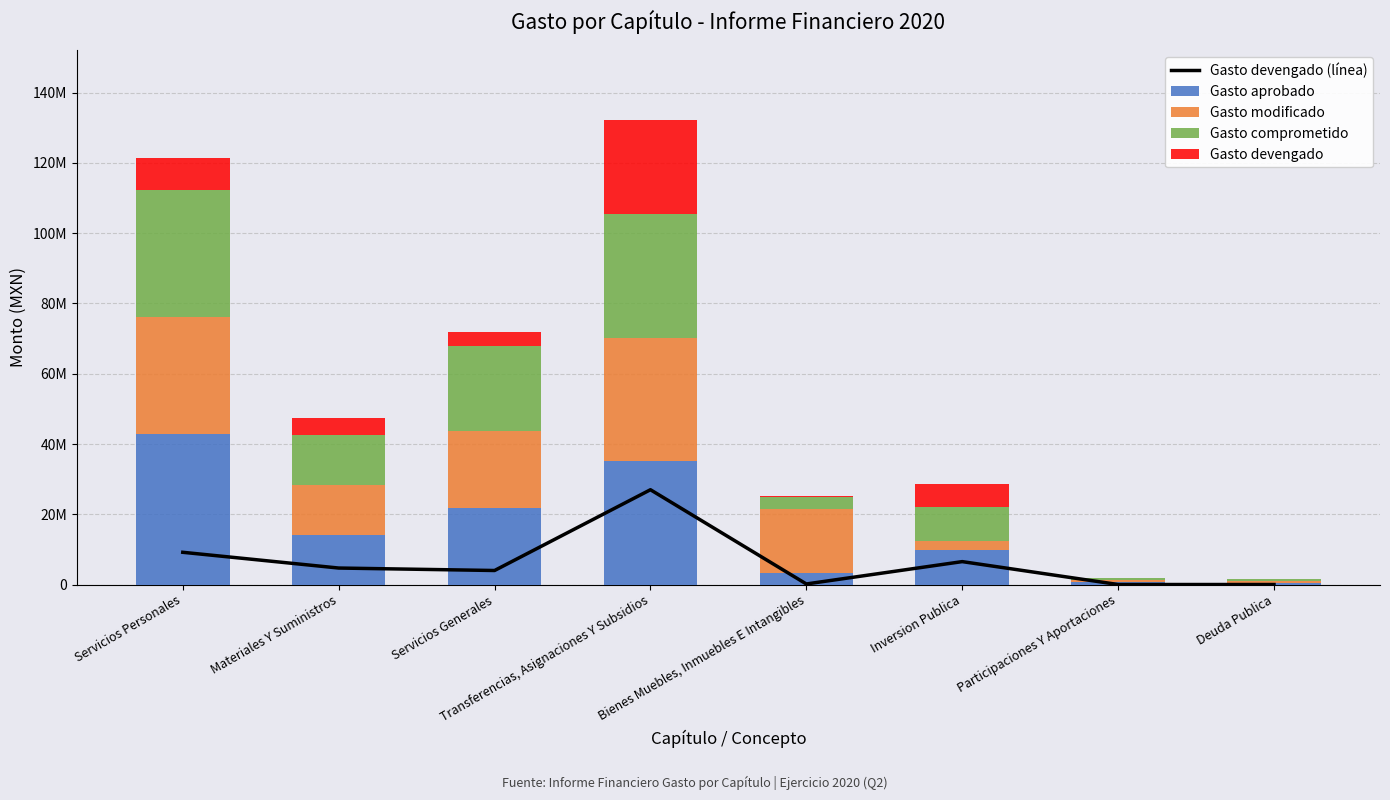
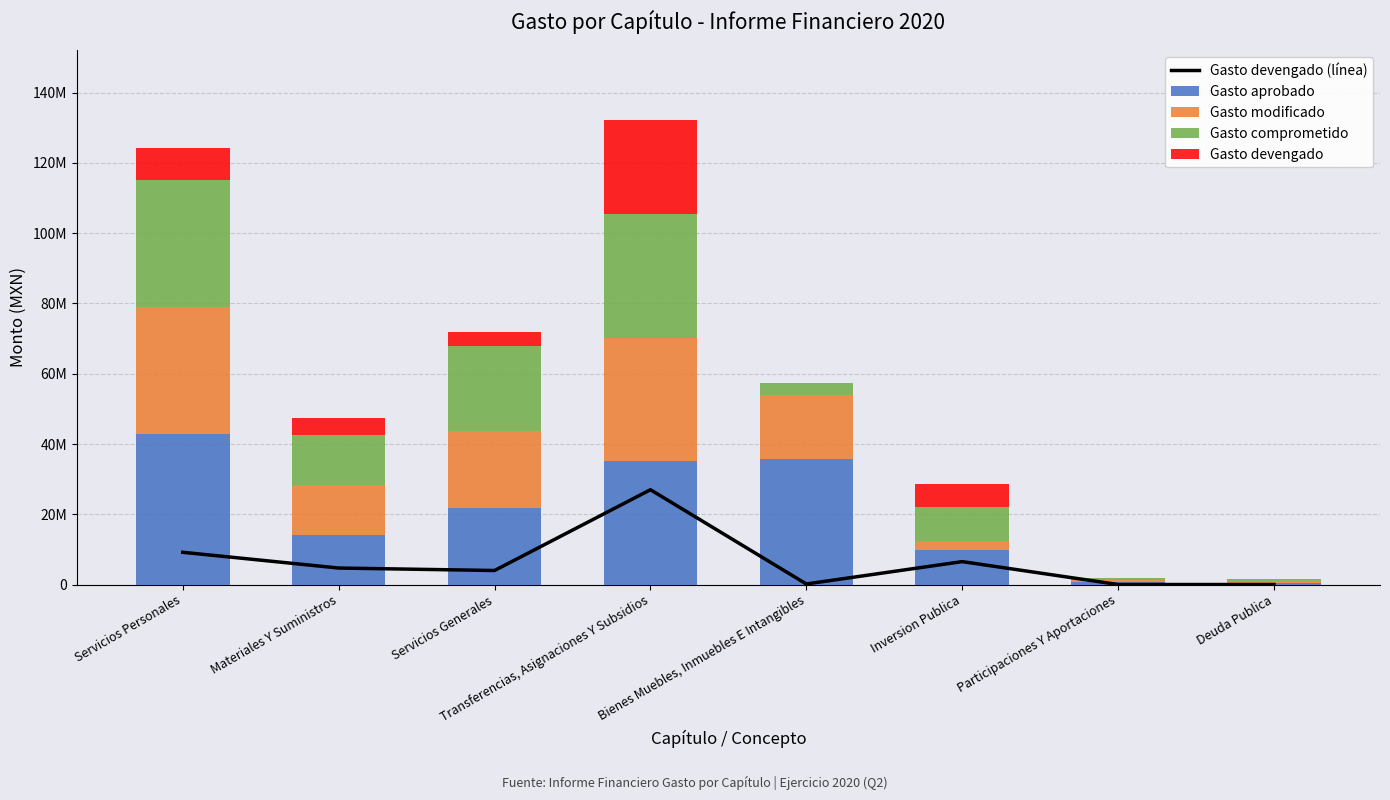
  {
    "Gasto devengado (línea)": {
      "Servicios Personales": 9000000,
      "Materiales Y Suministros": 5000000,
      "Servicios Generales": 4000000,
      "Transferencias, Asignaciones Y Subsidios": 27000000,
      "Bienes Muebles, Inmuebles E Intangibles": 0,
      "Inversion Publica": 7000000,
      "Participaciones Y Aportaciones": 0,
      "Deuda Publica": 0
    },
    "Gasto aprobado": {
      "Servicios Personales": 43000000,
      "Materiales Y Suministros": 14000000,
      "Servicios Generales": 22000000,
      "Transferencias, Asignaciones Y Subsidios": 35000000,
-     "Bienes Muebles, Inmuebles E Intangibles": 3000000,
+     "Bienes Muebles, Inmuebles E Intangibles": 36000000,
      "Inversion Publica": 10000000
    },
    "Gasto modificado": {
-     "Servicios Personales": 33000000,
+     "Servicios Personales": 36000000,
      "Materiales Y Suministros": 14000000,
      "Servicios Generales": 22000000,
      "Transferencias, Asignaciones Y Subsidios": 35000000,
      "Bienes Muebles, Inmuebles E Intangibles": 18000000,
      "Inversion Publica": 3000000
    },
    "Gasto comprometido": {
      "Servicios Personales": 36000000,
      "Materiales Y Suministros": 14000000,
      "Servicios Generales": 24000000,
      "Transferencias, Asignaciones Y Subsidios": 35000000,
      "Bienes Muebles, Inmuebles E Intangibles": 3000000,
      "Inversion Publica": 10000000
    },
    "Gasto devengado": {
      "Servicios Personales": 9000000,
      "Materiales Y Suministros": 5000000,
      "Servicios Generales": 4000000,
      "Transferencias, Asignaciones Y Subsidios": 27000000,
      "Inversion Publica": 7000000,
      "Deuda Publica": 0
    }
  }
